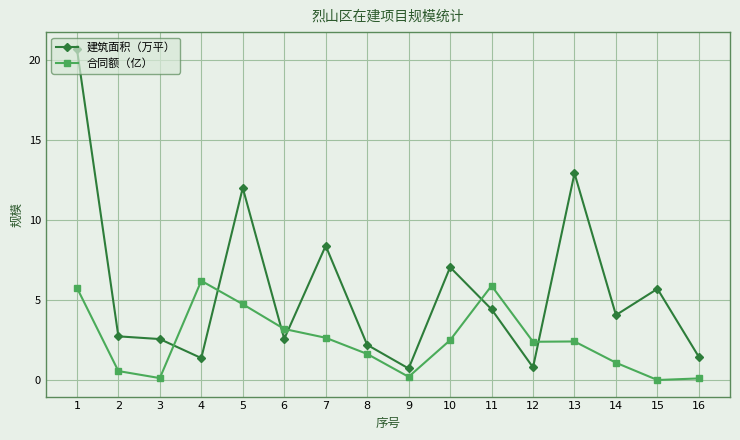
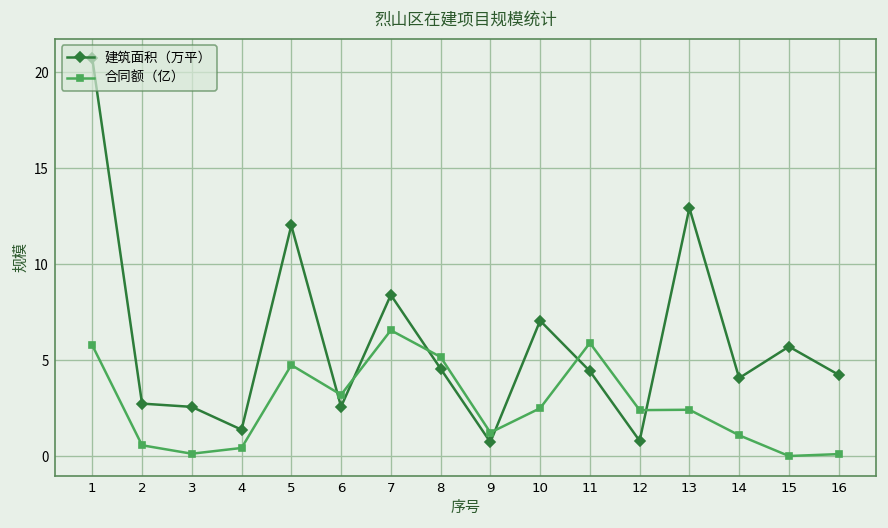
  {
    "建筑面积（万平）": {
      "2": 2.7,
      "3": 2.6,
      "4": 1.4,
      "5": 12.0,
      "6": 2.6,
      "7": 8.4,
-     "8": 2.2,
+     "8": 4.6,
      "9": 0.7,
      "10": 7.1,
      "11": 4.4,
      "12": 0.8,
      "13": 12.9,
      "14": 4.1,
      "15": 5.7,
-     "16": 1.5
+     "16": 4.2
    },
    "合同额（亿）": {
      "1": 5.8,
      "2": 0.6,
      "3": 0.1,
-     "4": 6.2,
+     "4": 0.4,
      "5": 4.8,
      "6": 3.2,
-     "7": 2.7,
-     "8": 1.6,
-     "9": 0.2,
+     "7": 6.6,
+     "8": 5.2,
+     "9": 1.2,
      "10": 2.5,
      "11": 5.9,
      "12": 2.4,
      "13": 2.4,
      "14": 1.1,
      "15": 0.0,
      "16": 0.1
    }
  }
